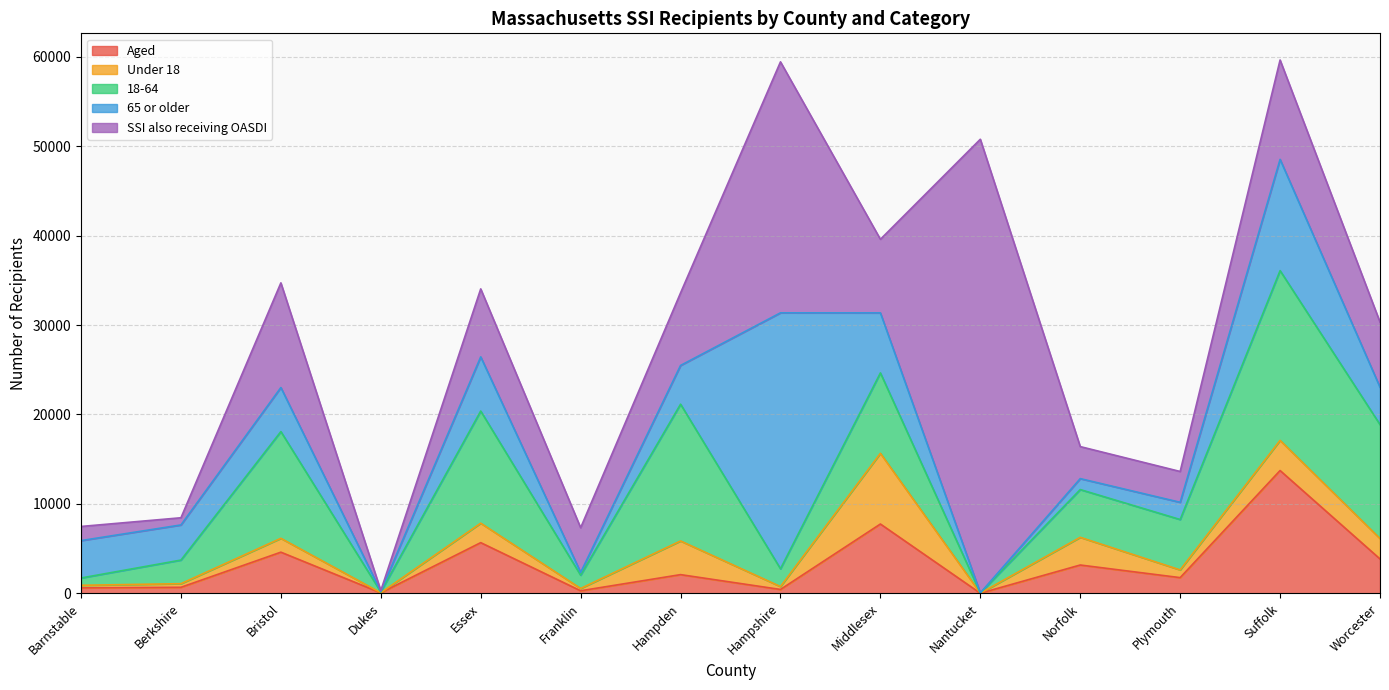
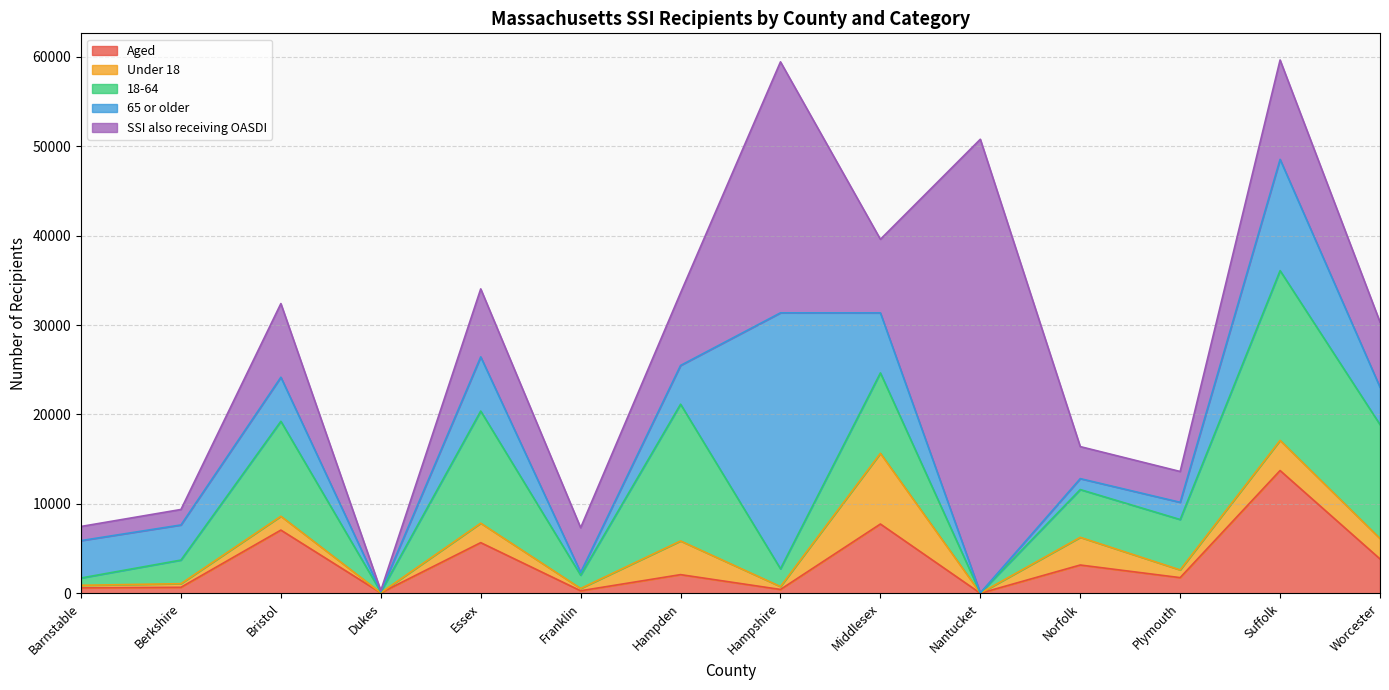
  {
    "Aged": {
      "Barnstable": 1000,
      "Berkshire": 1000,
-     "Bristol": 5000,
+     "Bristol": 7000,
      "Essex": 6000,
      "Hampden": 2000,
      "Hampshire": 0,
      "Middlesex": 8000,
      "Norfolk": 3000,
      "Plymouth": 2000,
      "Suffolk": 14000,
      "Worcester": 4000
    },
    "Under 18": {
      "Barnstable": 0,
      "Berkshire": 0,
      "Bristol": 2000,
      "Essex": 2000,
      "Hampden": 4000,
      "Hampshire": 0,
      "Middlesex": 8000,
      "Norfolk": 3000,
      "Plymouth": 1000,
      "Suffolk": 3000,
      "Worcester": 2000
    },
    "18-64": {
      "Barnstable": 1000,
      "Berkshire": 3000,
-     "Bristol": 12000,
+     "Bristol": 11000,
      "Essex": 13000,
      "Franklin": 1000,
      "Hampden": 15000,
      "Hampshire": 2000,
      "Middlesex": 9000,
      "Norfolk": 5000,
      "Plymouth": 6000,
      "Suffolk": 19000,
      "Worcester": 13000
    },
    "65 or older": {
      "Barnstable": 4000,
      "Berkshire": 4000,
      "Bristol": 5000,
      "Essex": 6000,
      "Franklin": 0,
      "Hampden": 4000,
      "Hampshire": 29000,
      "Middlesex": 7000,
      "Norfolk": 1000,
      "Plymouth": 2000,
      "Suffolk": 12000,
      "Worcester": 4000
    },
    "SSI also receiving OASDI": {
      "Barnstable": 2000,
-     "Berkshire": 1000,
-     "Bristol": 12000,
+     "Berkshire": 2000,
+     "Bristol": 8000,
      "Essex": 8000,
      "Franklin": 5000,
      "Hampden": 8000,
      "Hampshire": 28000,
      "Middlesex": 8000,
      "Nantucket": 51000,
      "Norfolk": 4000,
      "Plymouth": 3000,
      "Suffolk": 11000,
      "Worcester": 7000
    }
  }
